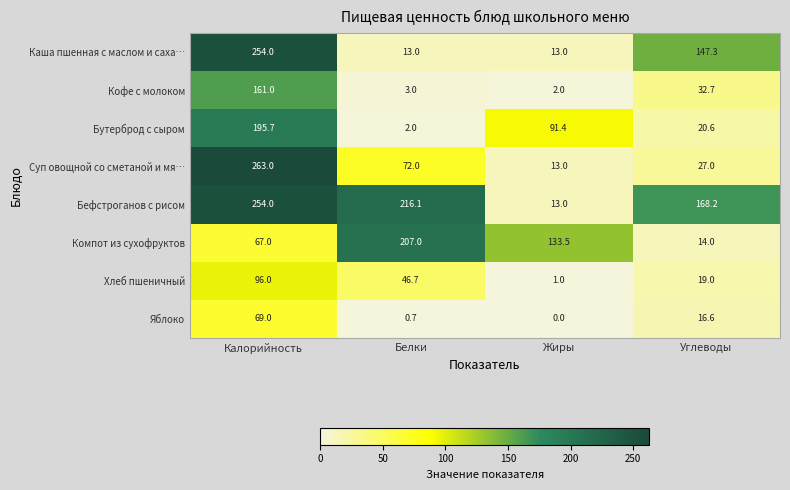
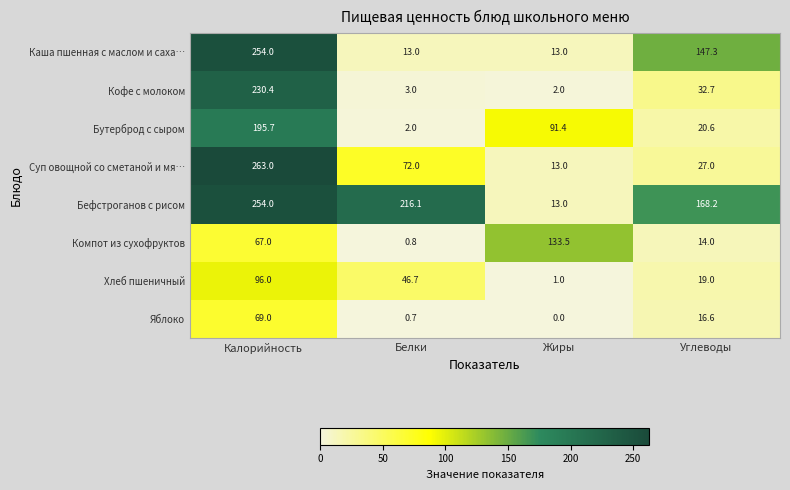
  {
    "Кофе с молоком": {
-     "Калорийность": 161.0
+     "Калорийность": 230.4
    },
    "Компот из сухофруктов": {
-     "Белки": 207.0
+     "Белки": 0.8
    }
  }
